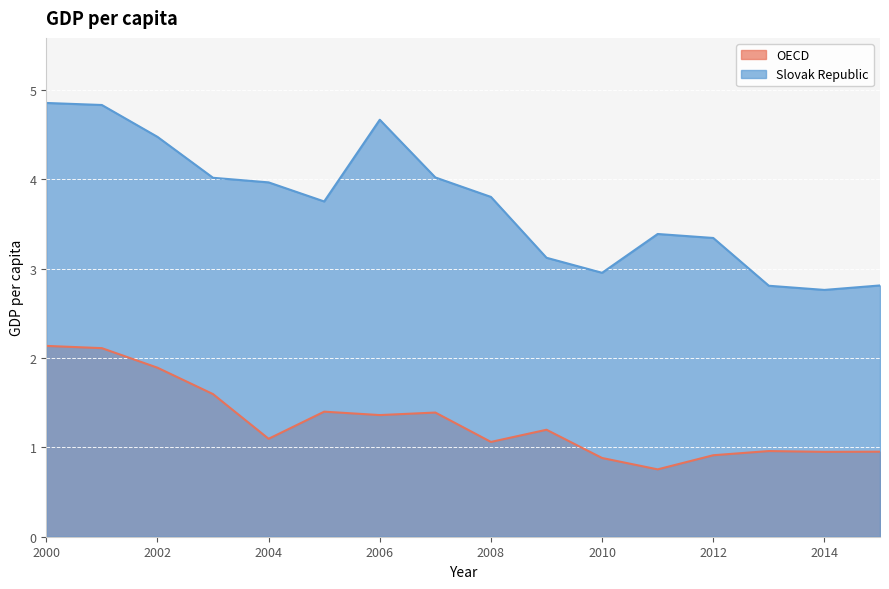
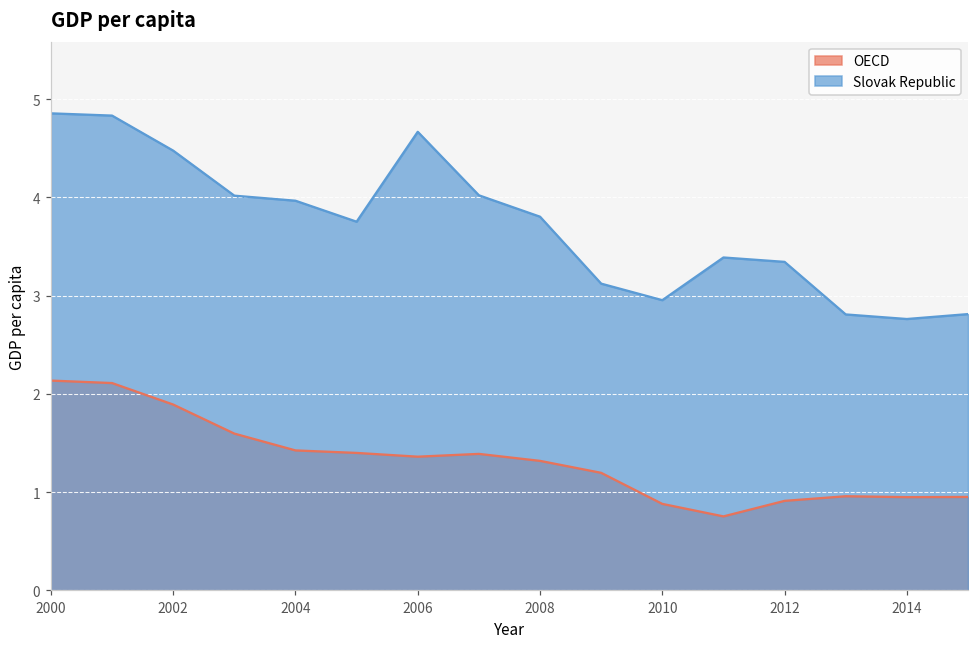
  {
    "OECD": {
      "2000": 2.1,
      "2002": 1.9,
-     "2004": 1.1,
+     "2004": 1.4,
      "2006": 1.4,
-     "2008": 1.1,
+     "2008": 1.3,
      "2010": 0.9,
      "2012": 0.9,
      "2014": 1.0
    },
    "Slovak Republic": {
      "2000": 4.9,
      "2002": 4.5,
      "2004": 4.0,
      "2006": 4.7,
      "2008": 3.8,
      "2010": 3.0,
      "2012": 3.3,
      "2014": 2.8
    }
  }
